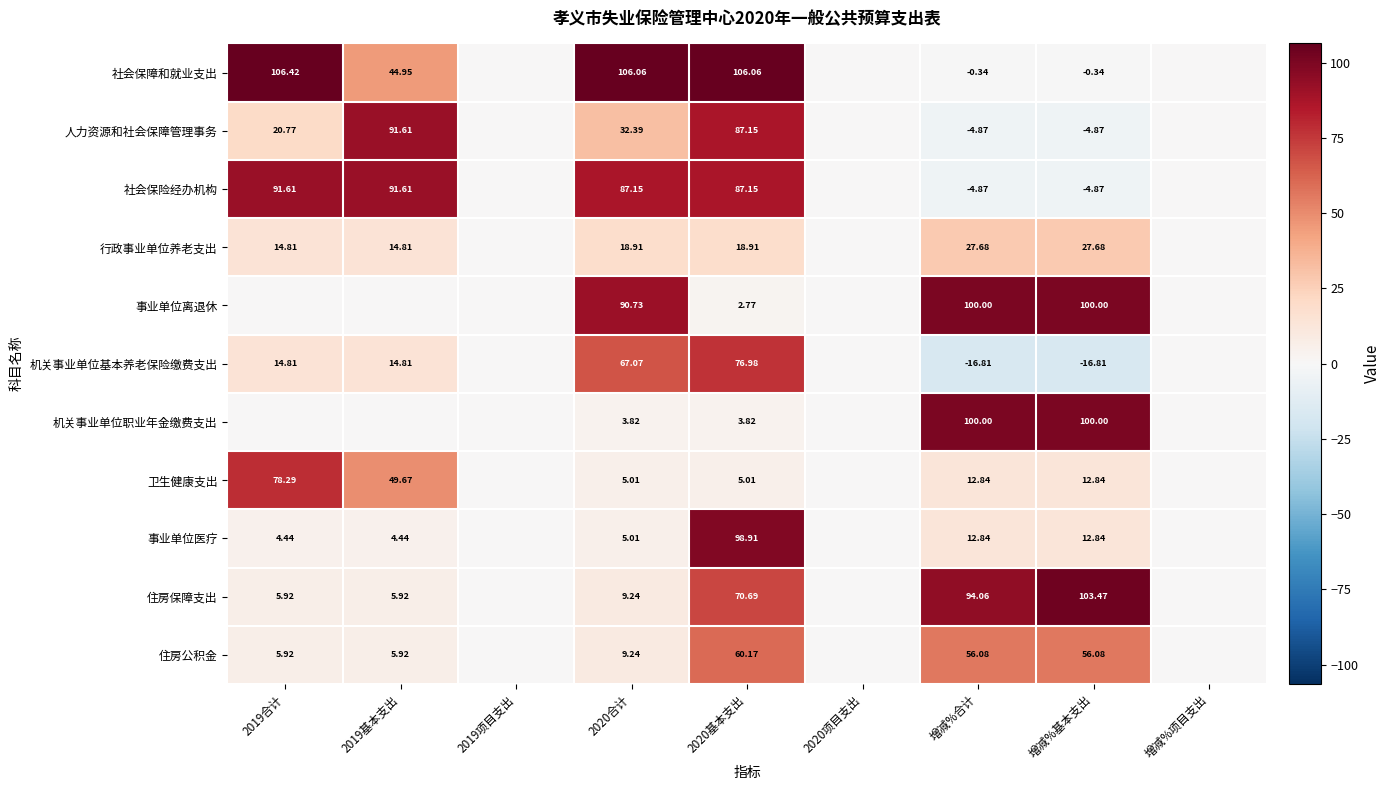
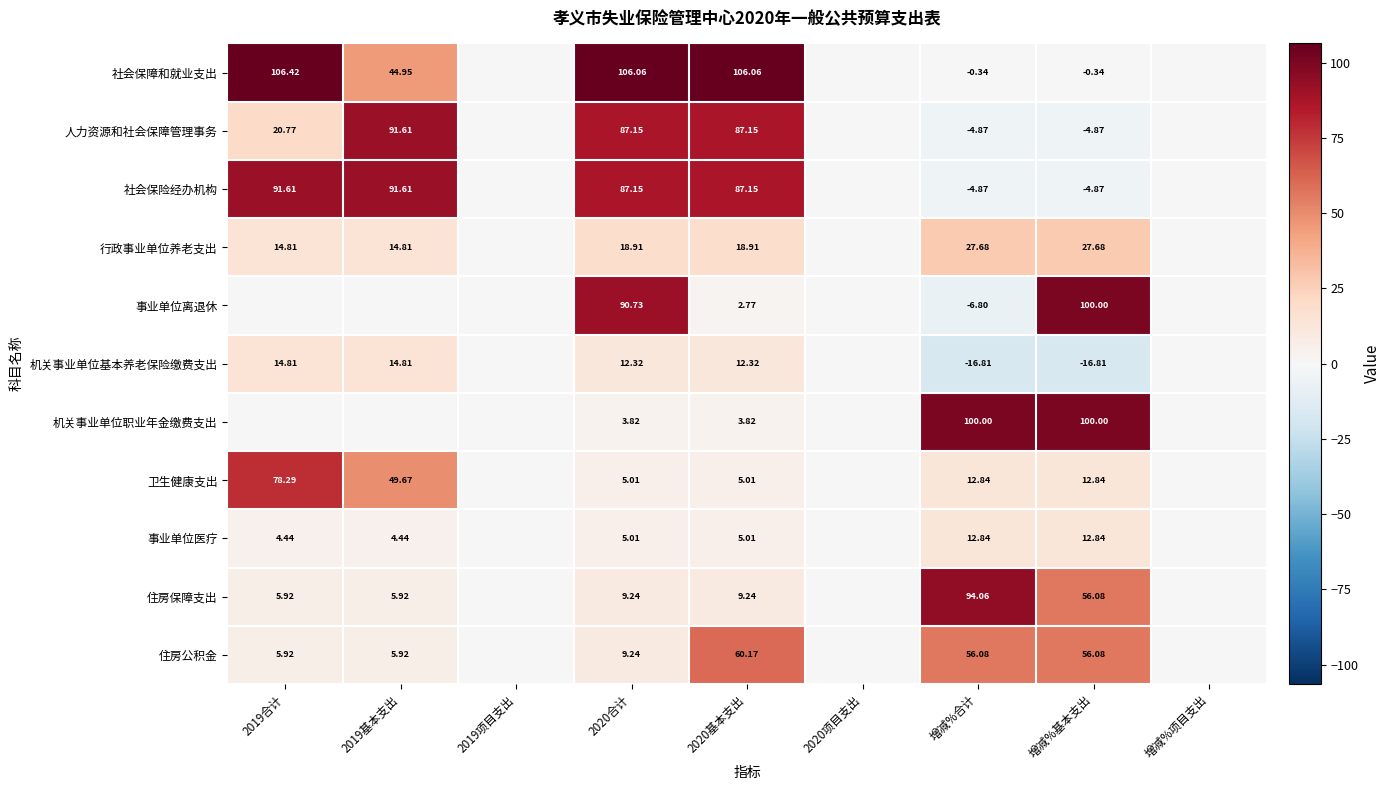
  {
    "社会保障和就业支出": {
      "2019合计": 106.42,
      "2019基本支出": 44.95,
      "2020合计": 106.06,
      "2020基本支出": 106.06,
      "增减%合计": -0.34,
      "增减%基本支出": -0.34
    },
    "人力资源和社会保障管理事务": {
      "2019合计": 20.77,
      "2019基本支出": 91.61,
-     "2020合计": 32.39,
+     "2020合计": 87.15,
      "2020基本支出": 87.15,
      "增减%合计": -4.87,
      "增减%基本支出": -4.87
    },
    "社会保险经办机构": {
      "2019合计": 91.61,
      "2019基本支出": 91.61,
      "2020合计": 87.15,
      "2020基本支出": 87.15,
      "增减%合计": -4.87,
      "增减%基本支出": -4.87
    },
    "行政事业单位养老支出": {
      "2019合计": 14.81,
      "2019基本支出": 14.81,
      "2020合计": 18.91,
      "2020基本支出": 18.91,
      "增减%合计": 27.68,
      "增减%基本支出": 27.68
    },
    "事业单位离退休": {
      "2020合计": 90.73,
      "2020基本支出": 2.77,
-     "增减%合计": 100.00,
+     "增减%合计": -6.80,
      "增减%基本支出": 100.00
    },
    "机关事业单位基本养老保险缴费支出": {
      "2019合计": 14.81,
      "2019基本支出": 14.81,
-     "2020合计": 67.07,
-     "2020基本支出": 76.98,
+     "2020合计": 12.32,
+     "2020基本支出": 12.32,
      "增减%合计": -16.81,
      "增减%基本支出": -16.81
    },
    "机关事业单位职业年金缴费支出": {
      "2020合计": 3.82,
      "2020基本支出": 3.82,
      "增减%合计": 100.00,
      "增减%基本支出": 100.00
    },
    "卫生健康支出": {
      "2019合计": 78.29,
      "2019基本支出": 49.67,
      "2020合计": 5.01,
      "2020基本支出": 5.01,
      "增减%合计": 12.84,
      "增减%基本支出": 12.84
    },
    "事业单位医疗": {
      "2019合计": 4.44,
      "2019基本支出": 4.44,
      "2020合计": 5.01,
-     "2020基本支出": 98.91,
+     "2020基本支出": 5.01,
      "增减%合计": 12.84,
      "增减%基本支出": 12.84
    },
    "住房保障支出": {
      "2019合计": 5.92,
      "2019基本支出": 5.92,
      "2020合计": 9.24,
-     "2020基本支出": 70.69,
+     "2020基本支出": 9.24,
      "增减%合计": 94.06,
-     "增减%基本支出": 103.47
+     "增减%基本支出": 56.08
    },
    "住房公积金": {
      "2019合计": 5.92,
      "2019基本支出": 5.92,
      "2020合计": 9.24,
      "2020基本支出": 60.17,
      "增减%合计": 56.08,
      "增减%基本支出": 56.08
    }
  }
